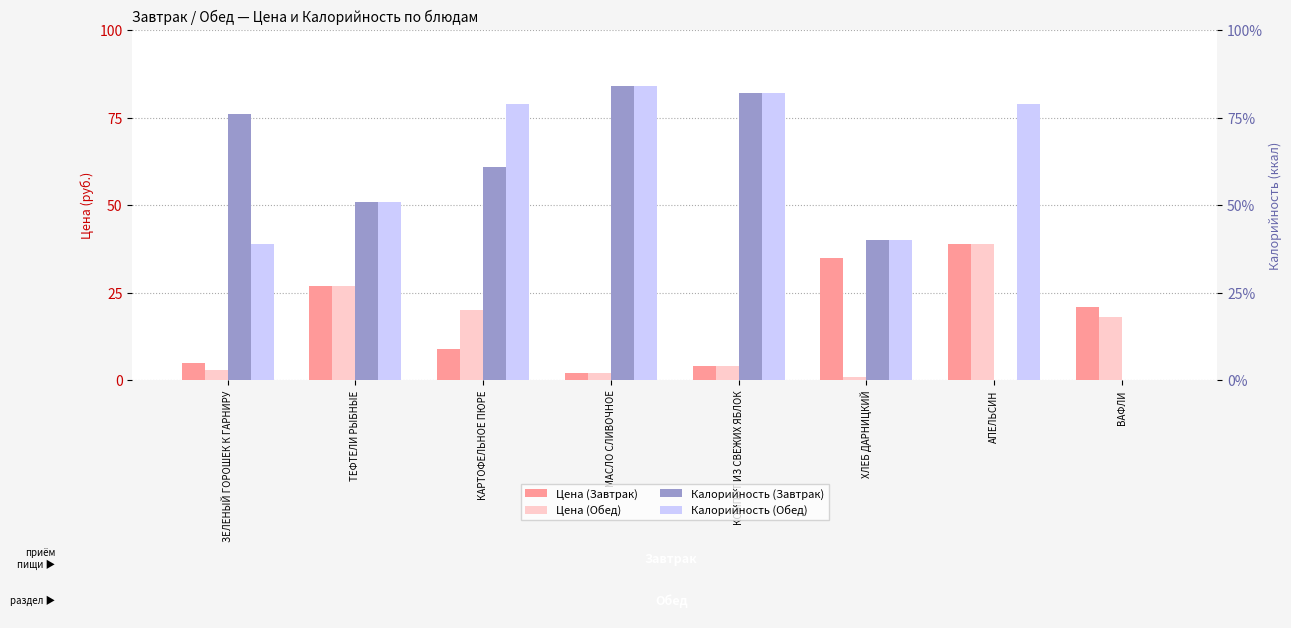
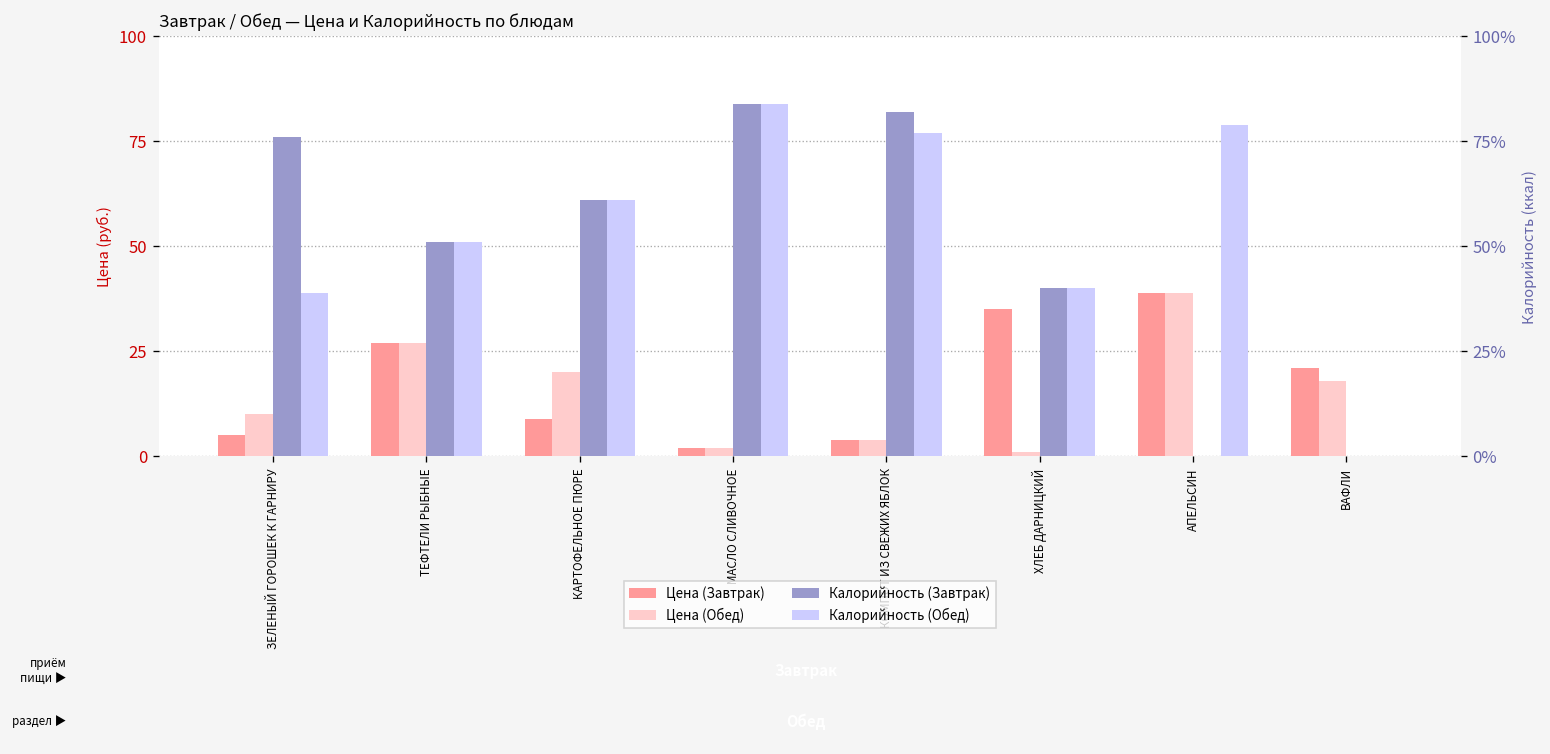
  {
    "Цена (Завтрак)": {
      "ЗЕЛЕНЫЙ ГОРОШЕК К ГАРНИРУ": "5",
      "ТЕФТЕЛИ РЫБНЫЕ": "27",
      "КАРТОФЕЛЬНОЕ ПЮРЕ": "9",
      "МАСЛО СЛИВОЧНОЕ": "2",
      "КОМПОТ ИЗ СВЕЖИХ ЯБЛОК": "4",
      "ХЛЕБ ДАРНИЦКИЙ": "35",
      "АПЕЛЬСИН": "39",
      "ВАФЛИ": "21"
    },
    "Цена (Обед)": {
-     "ЗЕЛЕНЫЙ ГОРОШЕК К ГАРНИРУ": "3",
+     "ЗЕЛЕНЫЙ ГОРОШЕК К ГАРНИРУ": "10",
      "ТЕФТЕЛИ РЫБНЫЕ": "27",
      "КАРТОФЕЛЬНОЕ ПЮРЕ": "20",
      "МАСЛО СЛИВОЧНОЕ": "2",
      "КОМПОТ ИЗ СВЕЖИХ ЯБЛОК": "4",
      "ХЛЕБ ДАРНИЦКИЙ": "1",
      "АПЕЛЬСИН": "39",
      "ВАФЛИ": "18"
    },
    "Калорийность (Завтрак)": {
      "ЗЕЛЕНЫЙ ГОРОШЕК К ГАРНИРУ": "76%",
      "ТЕФТЕЛИ РЫБНЫЕ": "51%",
      "КАРТОФЕЛЬНОЕ ПЮРЕ": "61%",
      "МАСЛО СЛИВОЧНОЕ": "84%",
      "КОМПОТ ИЗ СВЕЖИХ ЯБЛОК": "82%",
      "ХЛЕБ ДАРНИЦКИЙ": "40%",
      "АПЕЛЬСИН": "0%",
      "ВАФЛИ": "0%"
    },
    "Калорийность (Обед)": {
      "ЗЕЛЕНЫЙ ГОРОШЕК К ГАРНИРУ": "39%",
      "ТЕФТЕЛИ РЫБНЫЕ": "51%",
-     "КАРТОФЕЛЬНОЕ ПЮРЕ": "79%",
+     "КАРТОФЕЛЬНОЕ ПЮРЕ": "61%",
      "МАСЛО СЛИВОЧНОЕ": "84%",
-     "КОМПОТ ИЗ СВЕЖИХ ЯБЛОК": "82%",
+     "КОМПОТ ИЗ СВЕЖИХ ЯБЛОК": "77%",
      "ХЛЕБ ДАРНИЦКИЙ": "40%",
      "АПЕЛЬСИН": "79%",
      "ВАФЛИ": "0%"
    }
  }
